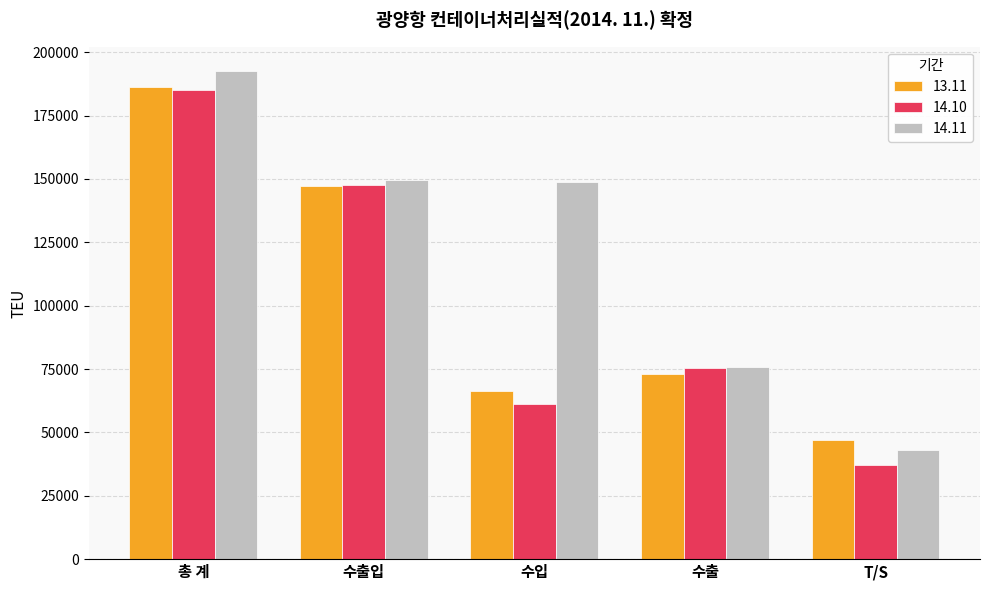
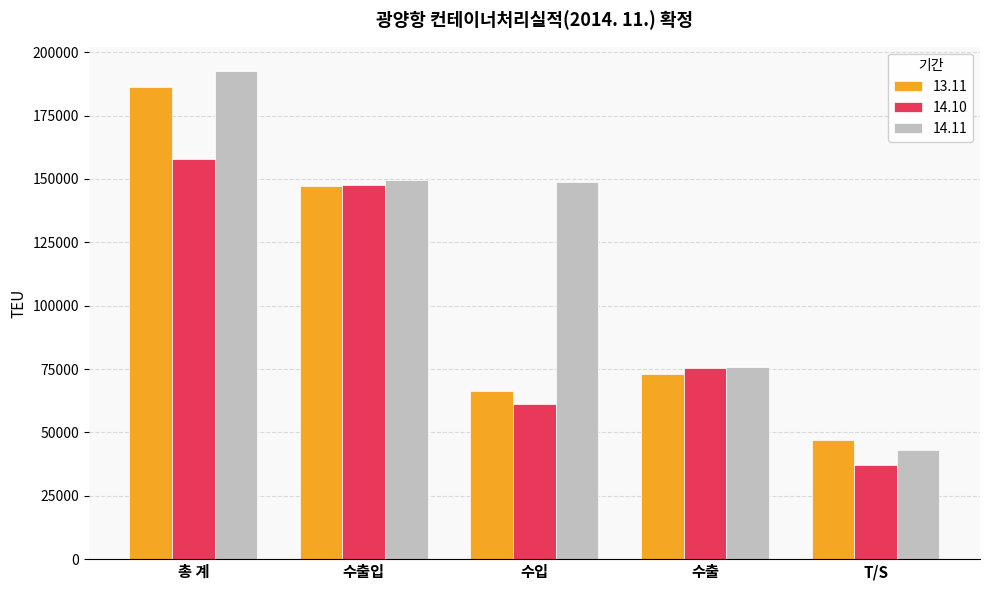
  {
    "13.11": {
      "총 계": 186000,
      "수출입": 147000,
      "수입": 66000,
      "수출": 73000,
      "T/S": 47000
    },
    "14.10": {
-     "총 계": 185000,
+     "총 계": 158000,
      "수출입": 148000,
      "수입": 61000,
      "수출": 75000,
      "T/S": 37000
    },
    "14.11": {
      "총 계": 193000,
      "수출입": 149000,
      "수입": 149000,
      "수출": 76000,
      "T/S": 43000
    }
  }
